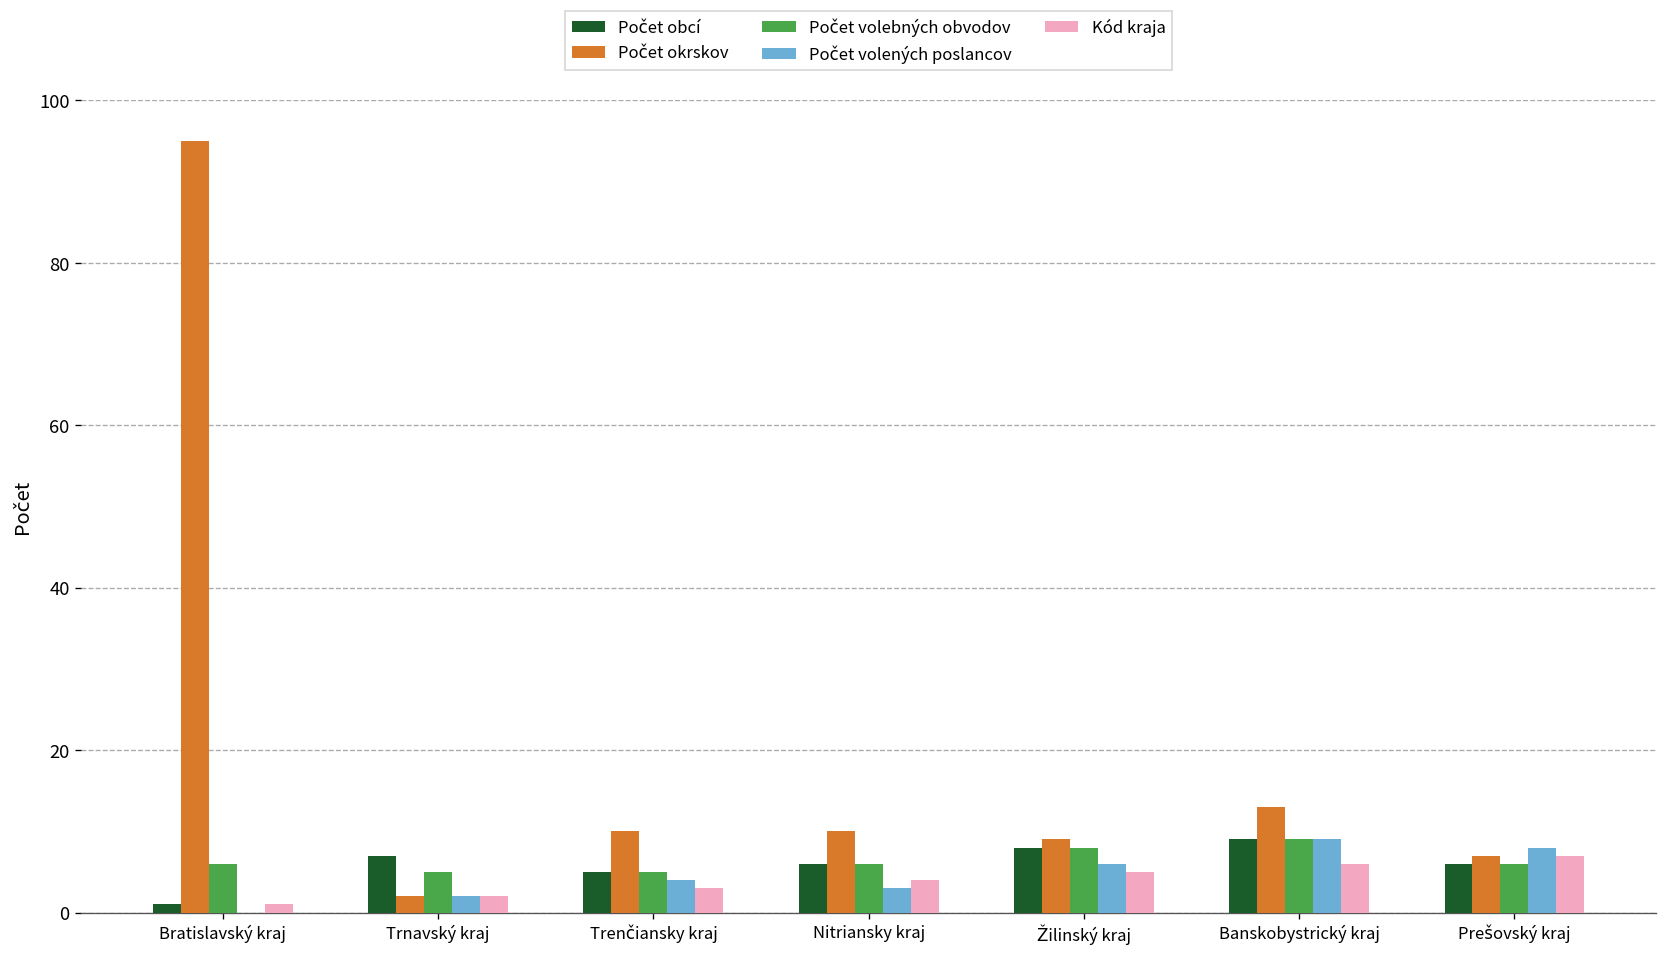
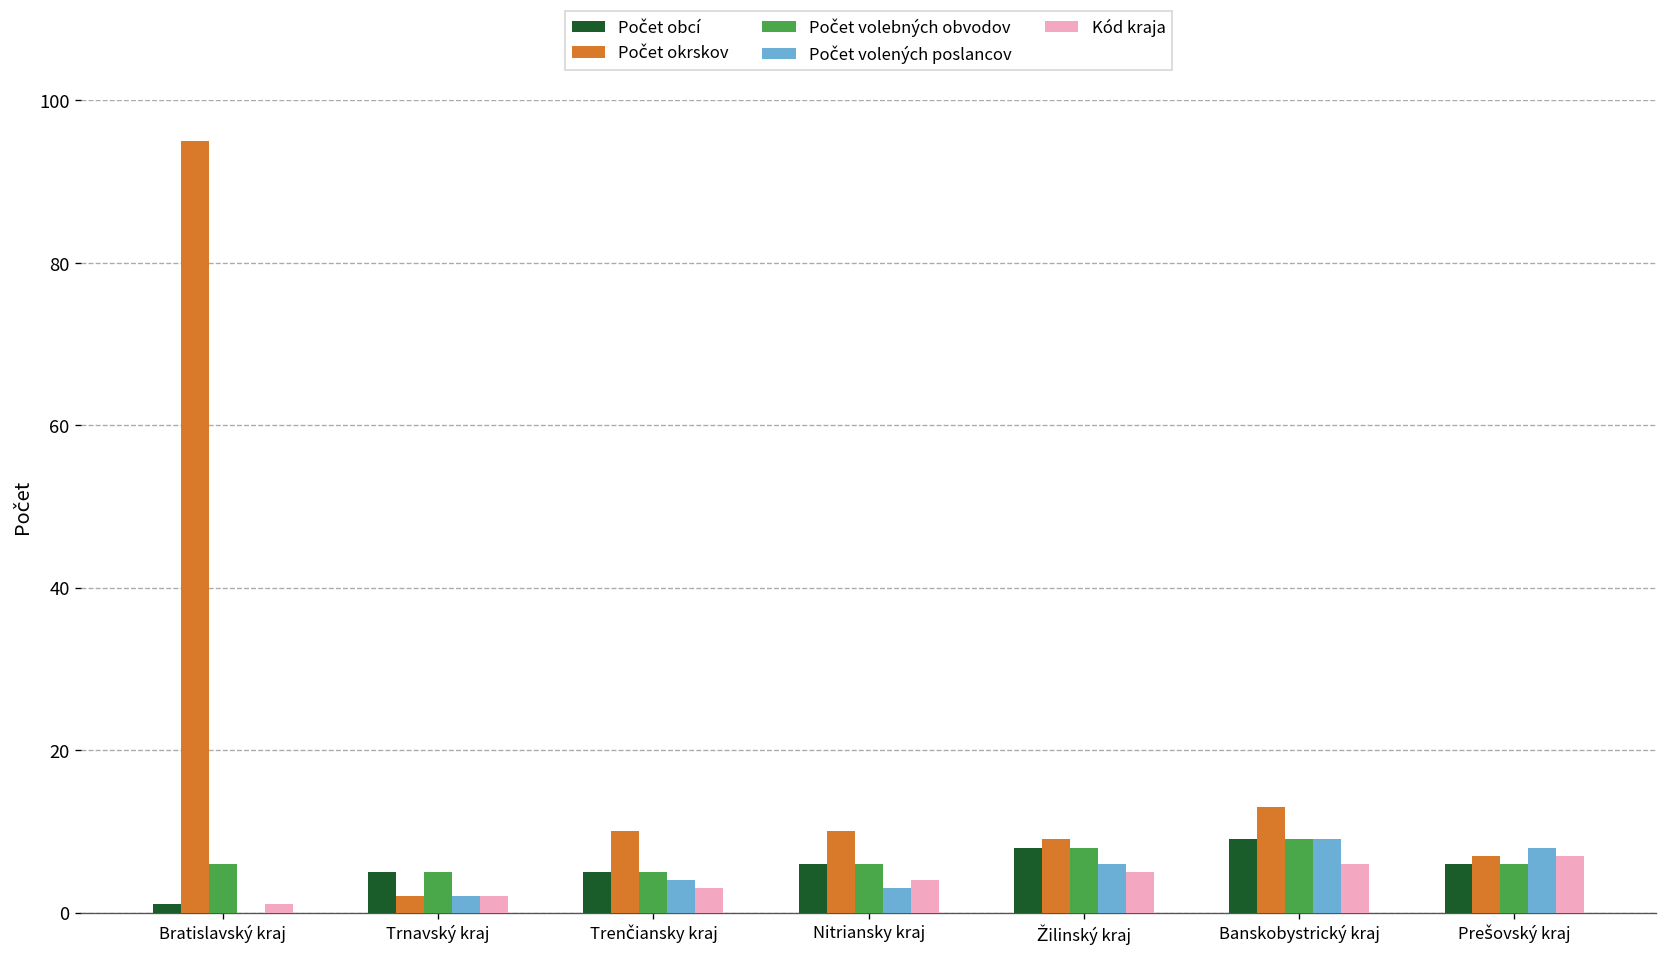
  {
    "Počet obcí": {
      "Bratislavský kraj": 1,
-     "Trnavský kraj": 7,
+     "Trnavský kraj": 5,
      "Trenčiansky kraj": 5,
      "Nitriansky kraj": 6,
      "Žilinský kraj": 8,
      "Banskobystrický kraj": 9,
      "Prešovský kraj": 6
    },
    "Počet okrskov": {
      "Bratislavský kraj": 95,
      "Trnavský kraj": 2,
      "Trenčiansky kraj": 10,
      "Nitriansky kraj": 10,
      "Žilinský kraj": 9,
      "Banskobystrický kraj": 13,
      "Prešovský kraj": 7
    },
    "Počet volebných obvodov": {
      "Bratislavský kraj": 6,
      "Trnavský kraj": 5,
      "Trenčiansky kraj": 5,
      "Nitriansky kraj": 6,
      "Žilinský kraj": 8,
      "Banskobystrický kraj": 9,
      "Prešovský kraj": 6
    },
    "Počet volených poslancov": {
      "Bratislavský kraj": 0,
      "Trnavský kraj": 2,
      "Trenčiansky kraj": 4,
      "Nitriansky kraj": 3,
      "Žilinský kraj": 6,
      "Banskobystrický kraj": 9,
      "Prešovský kraj": 8
    },
    "Kód kraja": {
      "Bratislavský kraj": 1,
      "Trnavský kraj": 2,
      "Trenčiansky kraj": 3,
      "Nitriansky kraj": 4,
      "Žilinský kraj": 5,
      "Banskobystrický kraj": 6,
      "Prešovský kraj": 7
    }
  }
